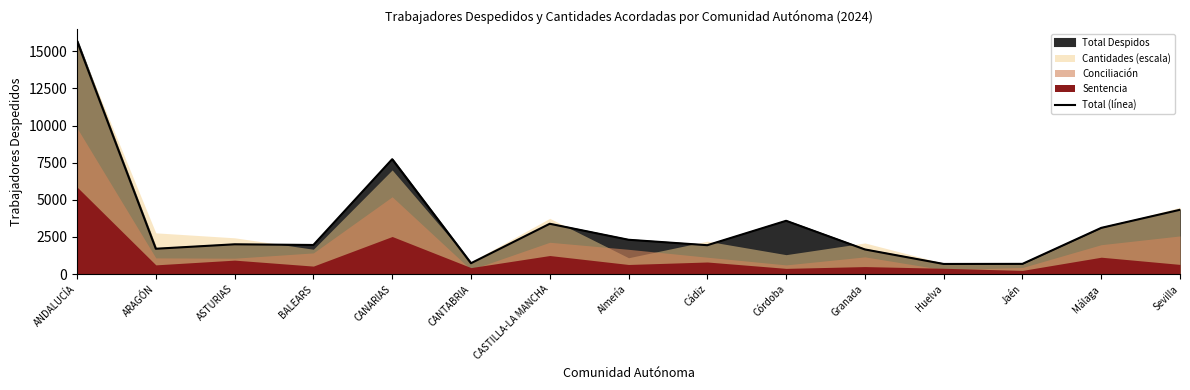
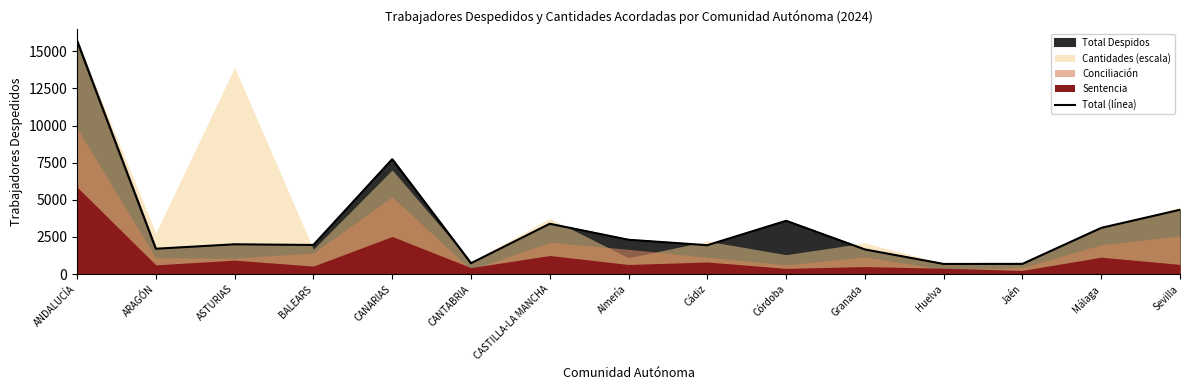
  {
    "Total Despidos": {
      "ARAGÓN": 1700,
      "ASTURIAS": 2000,
      "BALEARS": 2000,
      "CANARIAS": 7700,
      "CASTILLA-LA MANCHA": 3400,
      "Almería": 2300,
      "Cádiz": 1900,
      "Córdoba": 3600,
      "Granada": 1700
    },
    "Cantidades (escala)": {
      "ARAGÓN": 2800,
-     "ASTURIAS": 2400,
+     "ASTURIAS": 13900,
      "BALEARS": 1700,
      "CANARIAS": 7000,
      "CASTILLA-LA MANCHA": 3800,
      "Almería": 1100,
      "Cádiz": 2200,
      "Córdoba": 1300,
      "Granada": 2100
    },
    "Conciliación": {
      "ANDALUCÍA": 9800,
      "ARAGÓN": 1100,
      "BALEARS": 1400,
      "CANARIAS": 5200,
      "CASTILLA-LA MANCHA": 2100,
      "Almería": 1700,
      "Cádiz": 1100,
      "Córdoba": 600,
      "Granada": 1200,
      "Jaén": 400,
      "Málaga": 2000,
      "Sevilla": 2600
    },
    "Sentencia": {
      "ANDALUCÍA": 5900,
      "ARAGÓN": 600,
      "BALEARS": 500,
      "CANARIAS": 2500,
      "CASTILLA-LA MANCHA": 1200,
      "Almería": 600,
      "Cádiz": 800,
      "Córdoba": 400,
      "Granada": 500,
      "Jaén": 200,
      "Málaga": 1100,
      "Sevilla": 600
    }
  }
